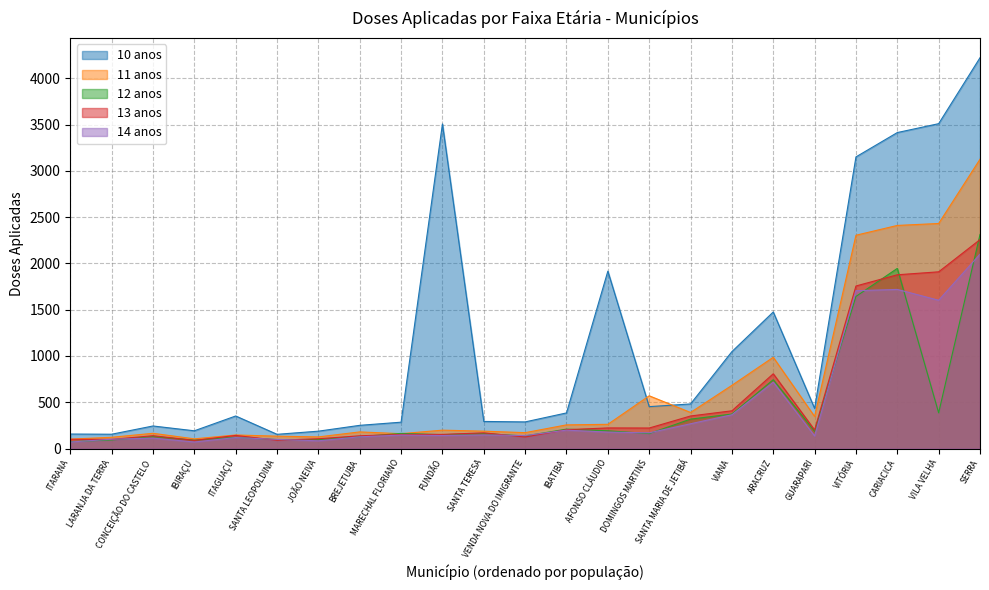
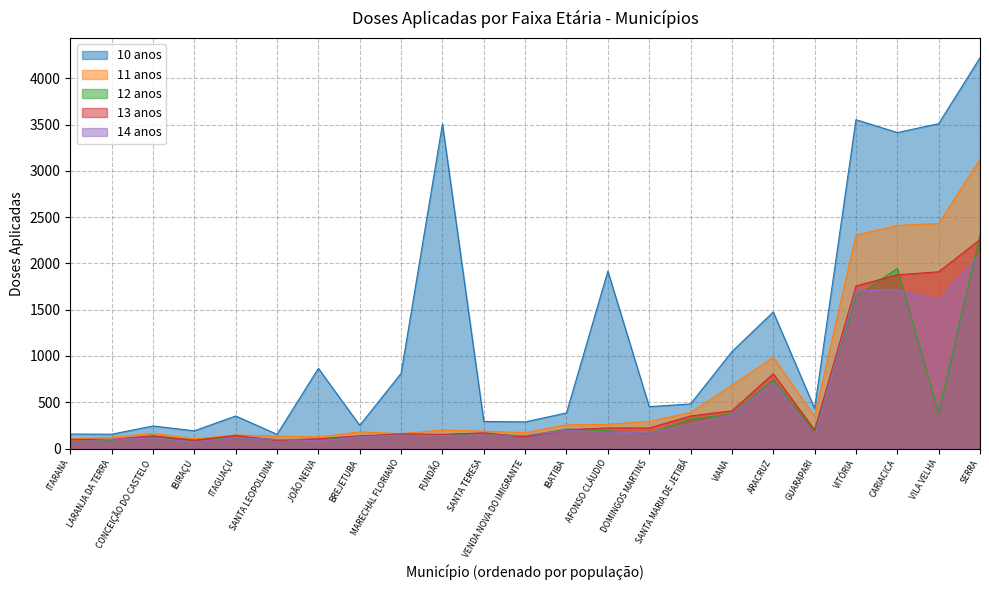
  {
    "10 anos": {
      "ITARANA": 200,
      "LARANJA DA TERRA": 200,
      "CONCEIÇÃO DO CASTELO": 200,
      "IBIRAÇU": 200,
      "ITAGUAÇU": 400,
-     "JOÃO NEIVA": 200,
+     "JOÃO NEIVA": 900,
      "BREJETUBA": 300,
-     "MARECHAL FLORIANO": 300,
+     "MARECHAL FLORIANO": 800,
      "FUNDÃO": 3500,
      "SANTA TERESA": 300,
      "VENDA NOVA DO IMIGRANTE": 300,
      "IBATIBA": 400,
      "AFONSO CLÁUDIO": 1900,
      "DOMINGOS MARTINS": 500,
      "SANTA MARIA DE JETIBÁ": 500,
      "VIANA": 1000,
      "ARACRUZ": 1500,
      "GUARAPARI": 400,
-     "VITÓRIA": 3200,
+     "VITÓRIA": 3600,
      "CARIACICA": 3400,
      "VILA VELHA": 3500,
      "SERRA": 4200
    },
    "11 anos": {
      "BREJETUBA": 200,
      "FUNDÃO": 200,
      "VENDA NOVA DO IMIGRANTE": 200,
      "IBATIBA": 300,
      "AFONSO CLÁUDIO": 300,
-     "DOMINGOS MARTINS": 600,
+     "DOMINGOS MARTINS": 300,
      "SANTA MARIA DE JETIBÁ": 400,
      "VIANA": 700,
      "ARACRUZ": 1000,
      "GUARAPARI": 300,
      "VITÓRIA": 2300,
      "CARIACICA": 2400,
      "VILA VELHA": 2400,
      "SERRA": 3100
    },
    "12 anos": {
      "SANTA MARIA DE JETIBÁ": 300,
      "VITÓRIA": 1600,
      "CARIACICA": 1900,
      "VILA VELHA": 400,
      "SERRA": 2300
    },
    "13 anos": {
      "AFONSO CLÁUDIO": 200,
      "DOMINGOS MARTINS": 200,
      "SANTA MARIA DE JETIBÁ": 400,
      "VIANA": 400,
      "ARACRUZ": 800,
      "VITÓRIA": 1800,
      "CARIACICA": 1900,
      "VILA VELHA": 1900,
      "SERRA": 2300
    },
    "14 anos": {
      "SANTA MARIA DE JETIBÁ": 300,
      "GUARAPARI": 100,
      "VITÓRIA": 1700,
      "CARIACICA": 1700,
      "VILA VELHA": 1600,
      "SERRA": 2100
    }
  }
